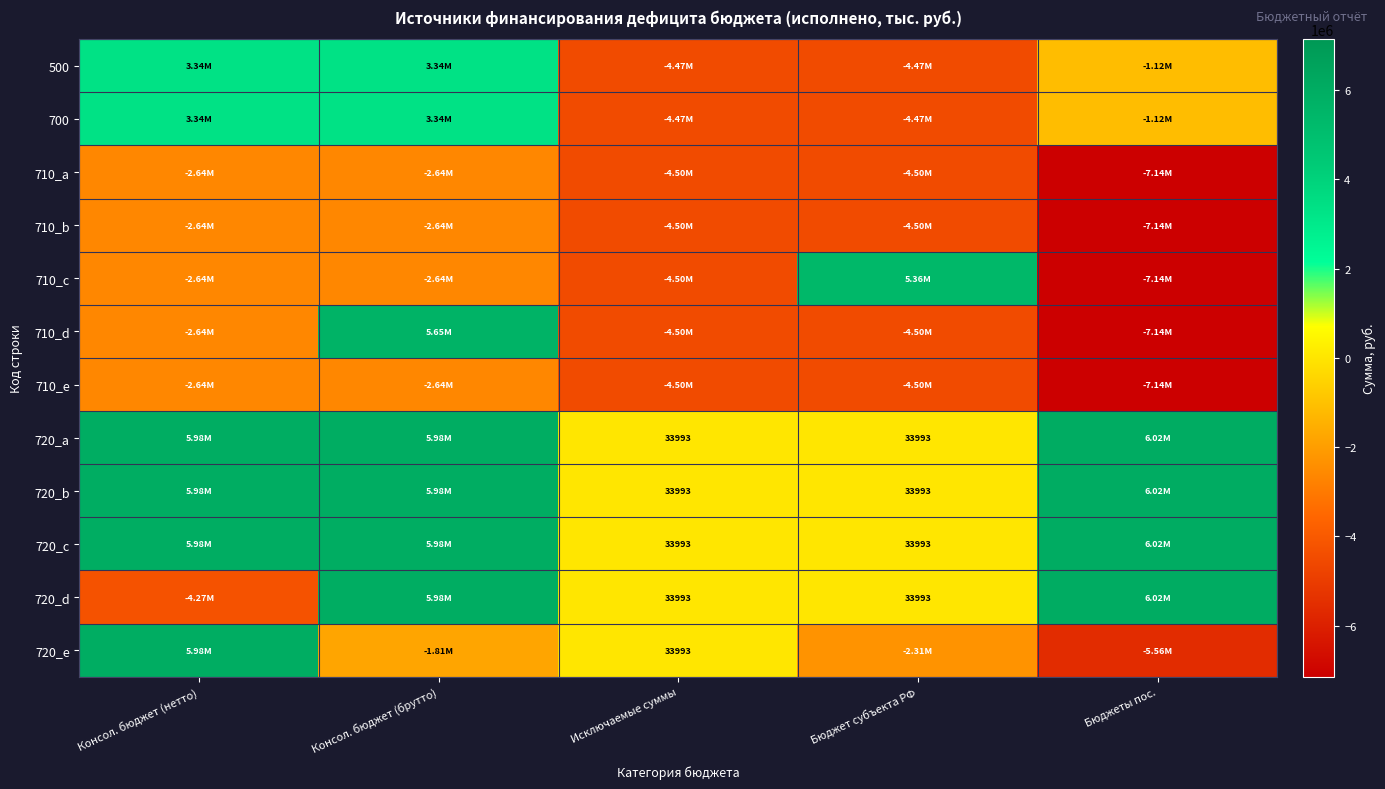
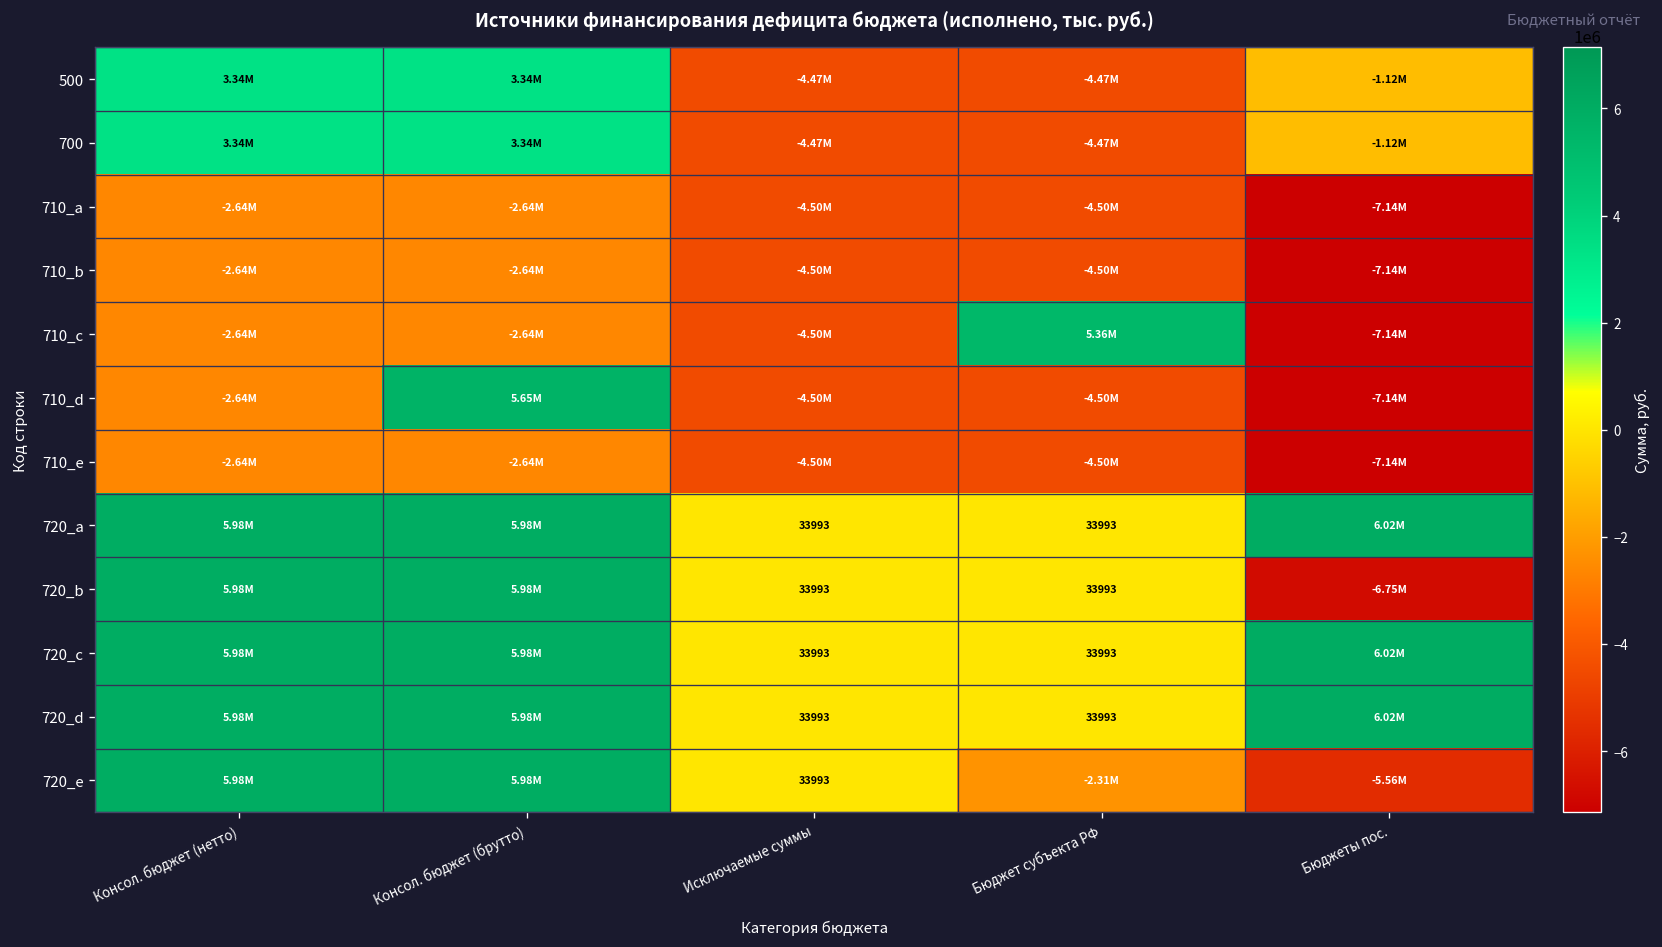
  {
    "500": {
      "Консол. бюджет (нетто)": "3.34M",
      "Консол. бюджет (брутто)": "3.34M",
      "Исключаемые суммы": "-4.47M",
      "Бюджет субъекта РФ": "-4.47M",
      "Бюджеты пос.": "-1.12M"
    },
    "700": {
      "Консол. бюджет (нетто)": "3.34M",
      "Консол. бюджет (брутто)": "3.34M",
      "Исключаемые суммы": "-4.47M",
      "Бюджет субъекта РФ": "-4.47M",
      "Бюджеты пос.": "-1.12M"
    },
    "710_a": {
      "Консол. бюджет (нетто)": "-2.64M",
      "Консол. бюджет (брутто)": "-2.64M",
      "Исключаемые суммы": "-4.50M",
      "Бюджет субъекта РФ": "-4.50M",
      "Бюджеты пос.": "-7.14M"
    },
    "710_b": {
      "Консол. бюджет (нетто)": "-2.64M",
      "Консол. бюджет (брутто)": "-2.64M",
      "Исключаемые суммы": "-4.50M",
      "Бюджет субъекта РФ": "-4.50M",
      "Бюджеты пос.": "-7.14M"
    },
    "710_c": {
      "Консол. бюджет (нетто)": "-2.64M",
      "Консол. бюджет (брутто)": "-2.64M",
      "Исключаемые суммы": "-4.50M",
      "Бюджет субъекта РФ": "5.36M",
      "Бюджеты пос.": "-7.14M"
    },
    "710_d": {
      "Консол. бюджет (нетто)": "-2.64M",
      "Консол. бюджет (брутто)": "5.65M",
      "Исключаемые суммы": "-4.50M",
      "Бюджет субъекта РФ": "-4.50M",
      "Бюджеты пос.": "-7.14M"
    },
    "710_e": {
      "Консол. бюджет (нетто)": "-2.64M",
      "Консол. бюджет (брутто)": "-2.64M",
      "Исключаемые суммы": "-4.50M",
      "Бюджет субъекта РФ": "-4.50M",
      "Бюджеты пос.": "-7.14M"
    },
    "720_a": {
      "Консол. бюджет (нетто)": "5.98M",
      "Консол. бюджет (брутто)": "5.98M",
      "Исключаемые суммы": "33993",
      "Бюджет субъекта РФ": "33993",
      "Бюджеты пос.": "6.02M"
    },
    "720_b": {
      "Консол. бюджет (нетто)": "5.98M",
      "Консол. бюджет (брутто)": "5.98M",
      "Исключаемые суммы": "33993",
      "Бюджет субъекта РФ": "33993",
-     "Бюджеты пос.": "6.02M"
+     "Бюджеты пос.": "-6.75M"
    },
    "720_c": {
      "Консол. бюджет (нетто)": "5.98M",
      "Консол. бюджет (брутто)": "5.98M",
      "Исключаемые суммы": "33993",
      "Бюджет субъекта РФ": "33993",
      "Бюджеты пос.": "6.02M"
    },
    "720_d": {
-     "Консол. бюджет (нетто)": "-4.27M",
+     "Консол. бюджет (нетто)": "5.98M",
      "Консол. бюджет (брутто)": "5.98M",
      "Исключаемые суммы": "33993",
      "Бюджет субъекта РФ": "33993",
      "Бюджеты пос.": "6.02M"
    },
    "720_e": {
      "Консол. бюджет (нетто)": "5.98M",
-     "Консол. бюджет (брутто)": "-1.81M",
+     "Консол. бюджет (брутто)": "5.98M",
      "Исключаемые суммы": "33993",
      "Бюджет субъекта РФ": "-2.31M",
      "Бюджеты пос.": "-5.56M"
    }
  }
